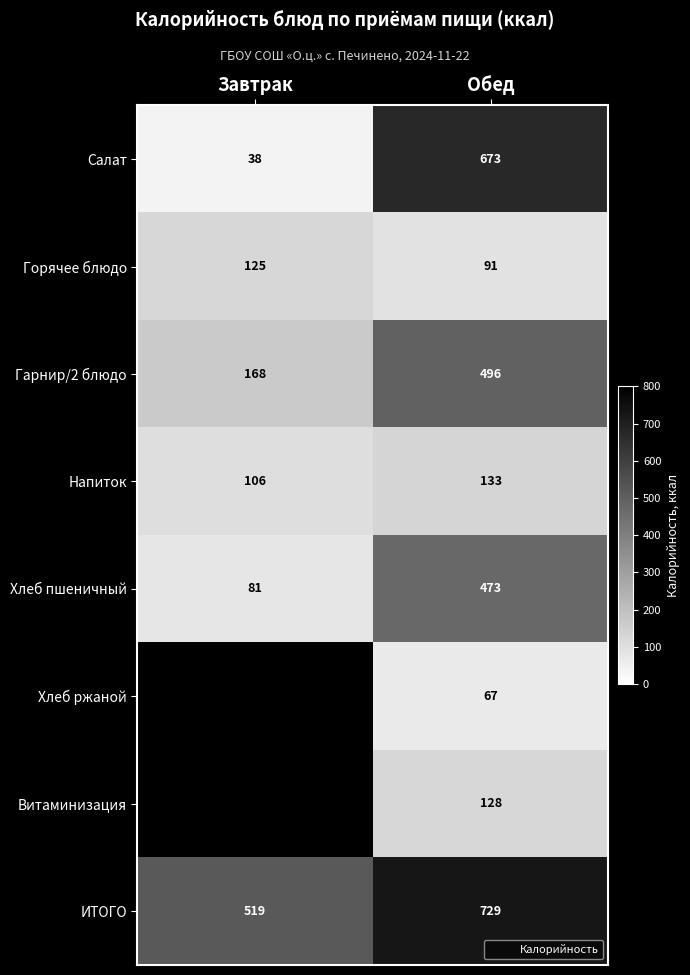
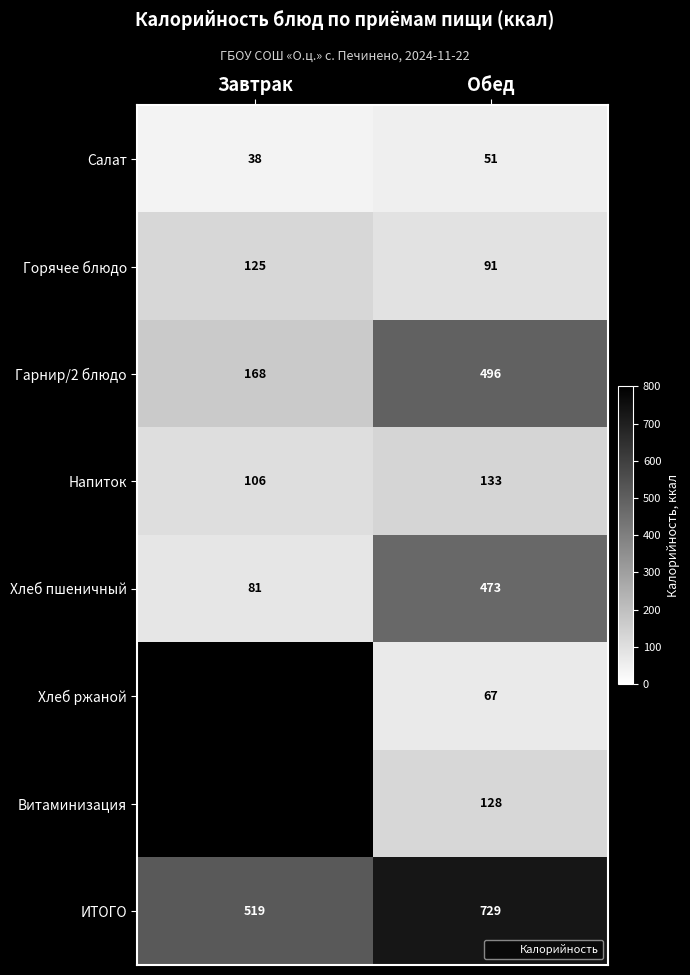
  {
    "Салат": {
      "Завтрак": 38,
-     "Обед": 673
+     "Обед": 51
    },
    "Горячее блюдо": {
      "Завтрак": 125,
      "Обед": 91
    },
    "Гарнир/2 блюдо": {
      "Завтрак": 168,
      "Обед": 496
    },
    "Напиток": {
      "Завтрак": 106,
      "Обед": 133
    },
    "Хлеб пшеничный": {
      "Завтрак": 81,
      "Обед": 473
    },
    "Хлеб ржаной": {
      "Обед": 67
    },
    "Витаминизация": {
      "Обед": 128
    },
    "ИТОГО": {
      "Завтрак": 519,
      "Обед": 729
    }
  }
